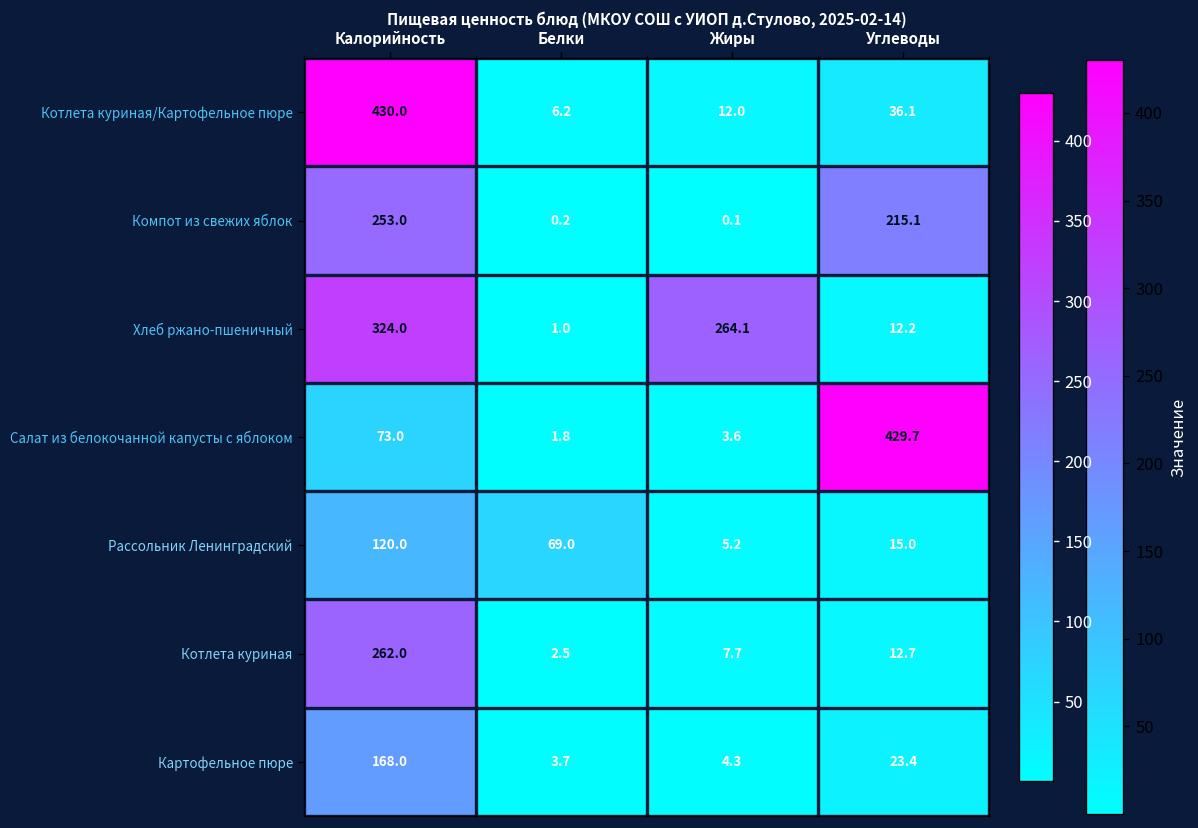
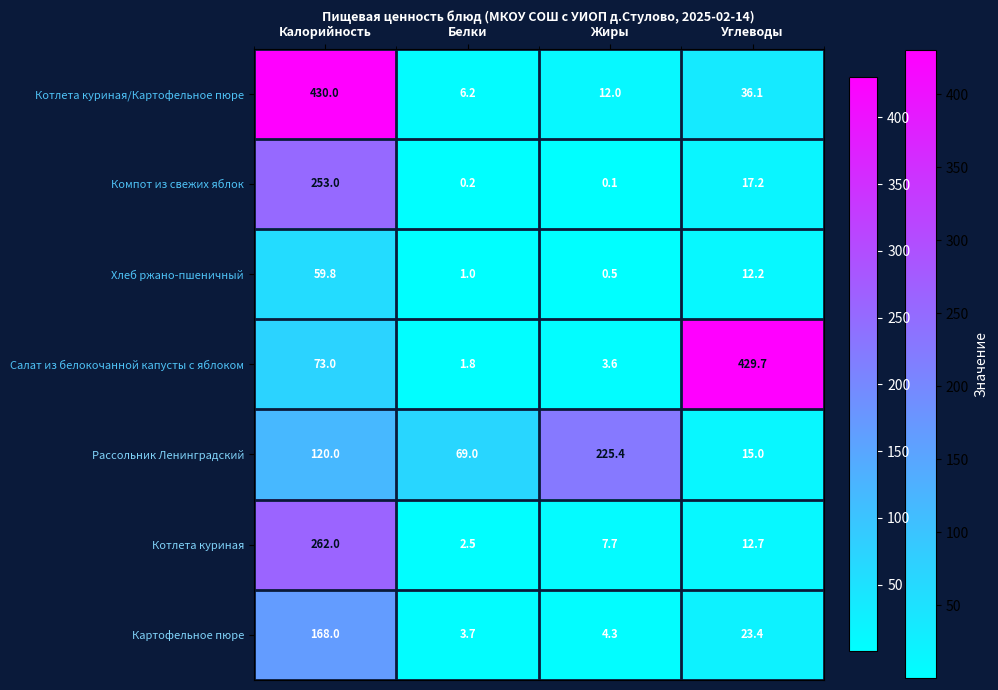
  {
    "Котлета куриная/Картофельное пюре": {
      "Калорийность": 430.0,
      "Белки": 6.2,
      "Жиры": 12.0,
      "Углеводы": 36.1
    },
    "Компот из свежих яблок": {
      "Калорийность": 253.0,
      "Белки": 0.2,
      "Жиры": 0.1,
-     "Углеводы": 215.1
+     "Углеводы": 17.2
    },
    "Хлеб ржано-пшеничный": {
-     "Калорийность": 324.0,
+     "Калорийность": 59.8,
      "Белки": 1.0,
-     "Жиры": 264.1,
+     "Жиры": 0.5,
      "Углеводы": 12.2
    },
    "Салат из белокочанной капусты с яблоком": {
      "Калорийность": 73.0,
      "Белки": 1.8,
      "Жиры": 3.6,
      "Углеводы": 429.7
    },
    "Рассольник Ленинградский": {
      "Калорийность": 120.0,
      "Белки": 69.0,
-     "Жиры": 5.2,
+     "Жиры": 225.4,
      "Углеводы": 15.0
    },
    "Котлета куриная": {
      "Калорийность": 262.0,
      "Белки": 2.5,
      "Жиры": 7.7,
      "Углеводы": 12.7
    },
    "Картофельное пюре": {
      "Калорийность": 168.0,
      "Белки": 3.7,
      "Жиры": 4.3,
      "Углеводы": 23.4
    }
  }
